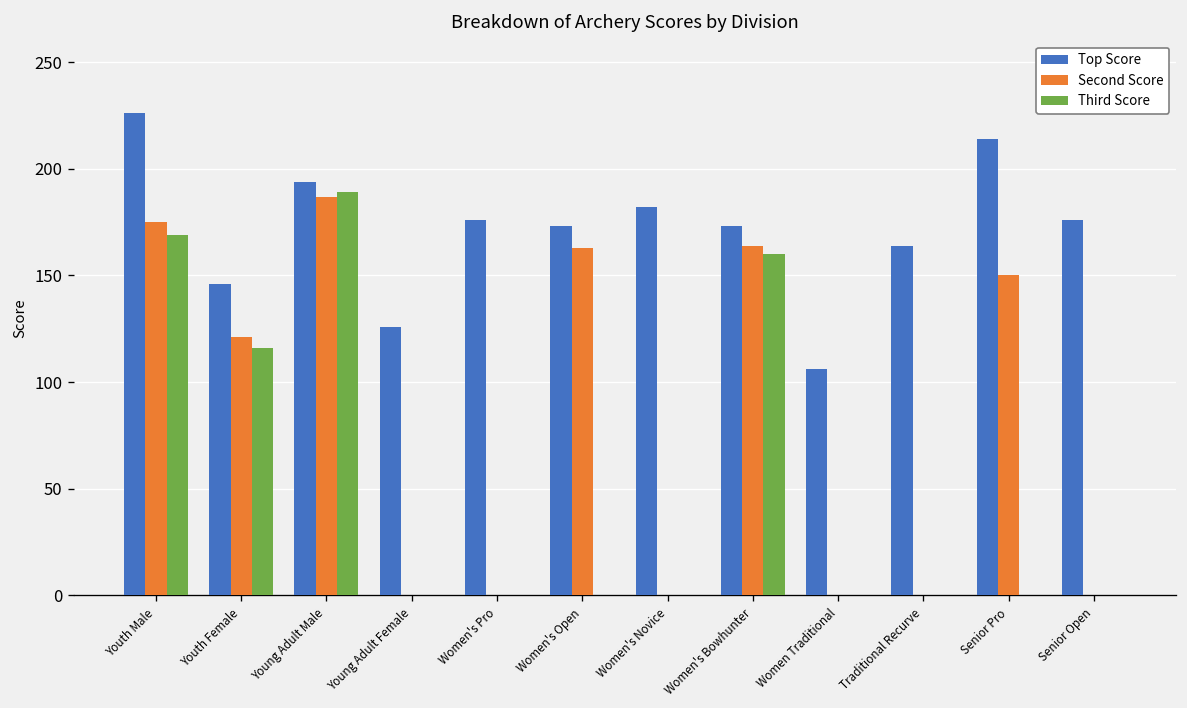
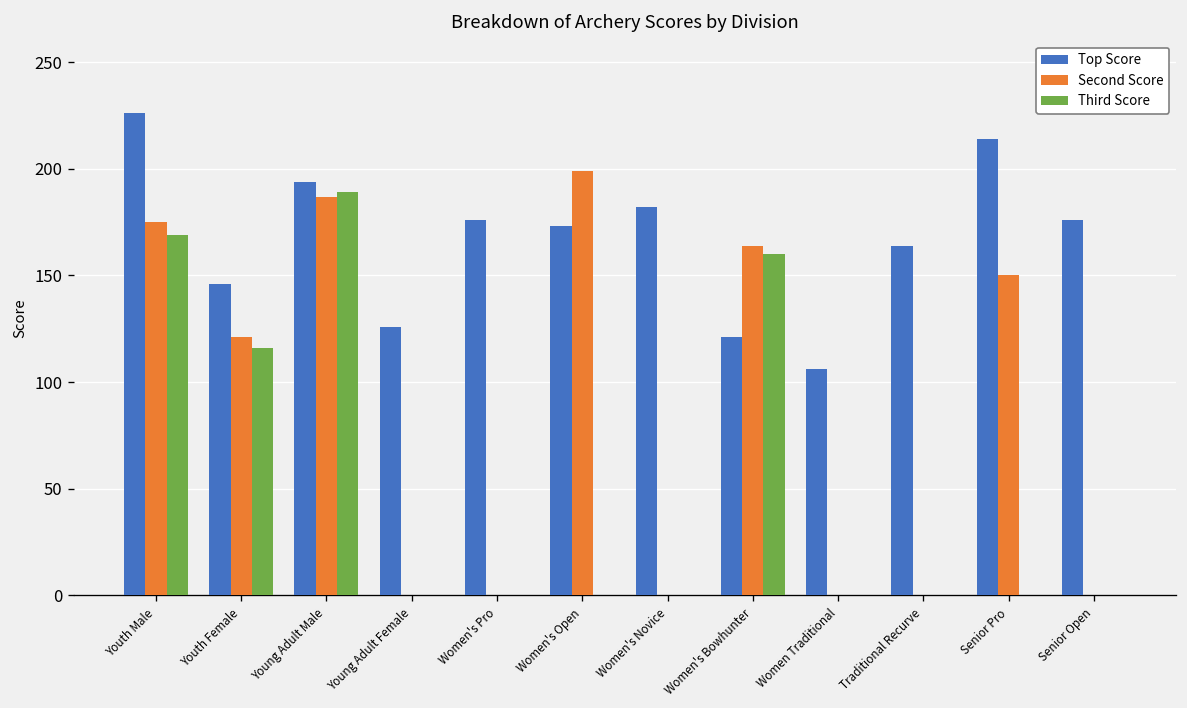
  {
    "Top Score": {
      "Youth Male": 226,
      "Youth Female": 146,
      "Young Adult Male": 194,
      "Young Adult Female": 126,
      "Women's Pro": 176,
      "Women's Open": 173,
      "Women's Novice": 182,
-     "Women's Bowhunter": 173,
+     "Women's Bowhunter": 121,
      "Women Traditional": 106,
      "Traditional Recurve": 164,
      "Senior Pro": 214,
      "Senior Open": 176
    },
    "Second Score": {
      "Youth Male": 175,
      "Youth Female": 121,
      "Young Adult Male": 187,
      "Young Adult Female": 0,
      "Women's Pro": 0,
-     "Women's Open": 163,
+     "Women's Open": 199,
      "Women's Novice": 0,
      "Women's Bowhunter": 164,
      "Women Traditional": 0,
      "Traditional Recurve": 0,
      "Senior Pro": 150,
      "Senior Open": 0
    },
    "Third Score": {
      "Youth Male": 169,
      "Youth Female": 116,
      "Young Adult Male": 189,
      "Young Adult Female": 0,
      "Women's Pro": 0,
      "Women's Open": 0,
      "Women's Novice": 0,
      "Women's Bowhunter": 160,
      "Women Traditional": 0,
      "Traditional Recurve": 0,
      "Senior Pro": 0,
      "Senior Open": 0
    }
  }
